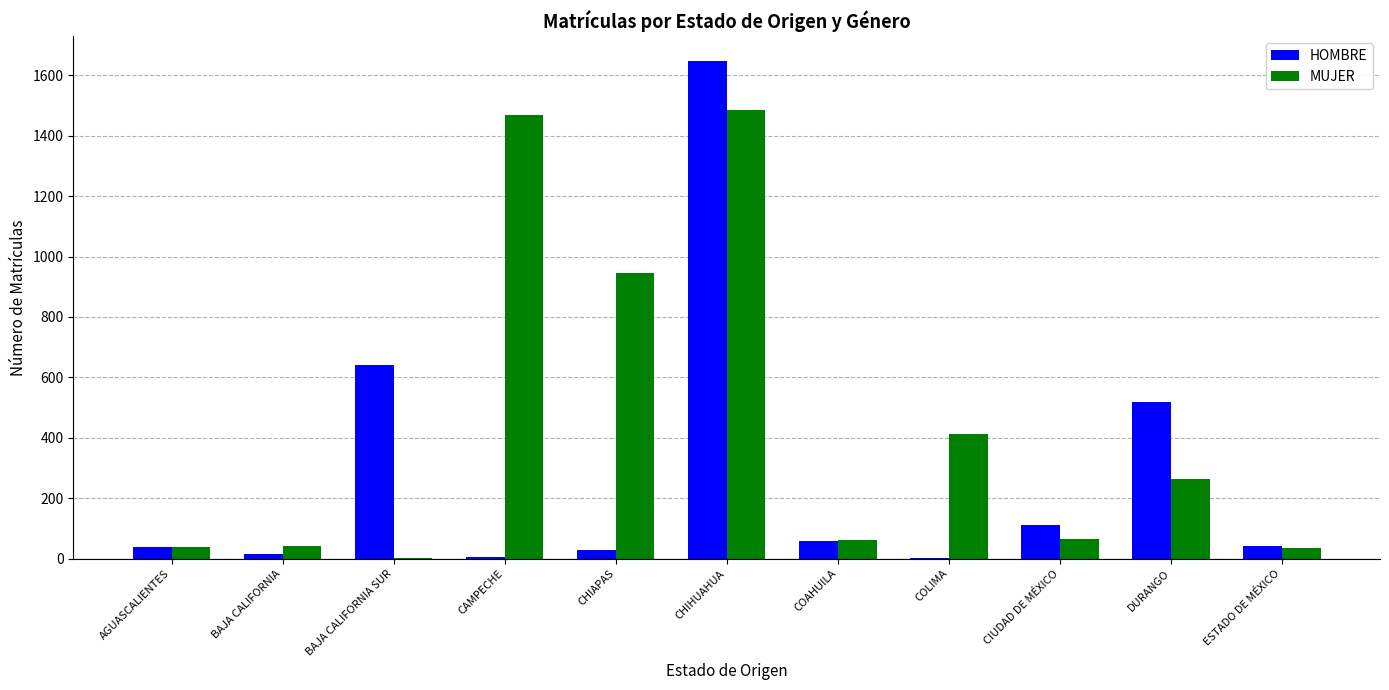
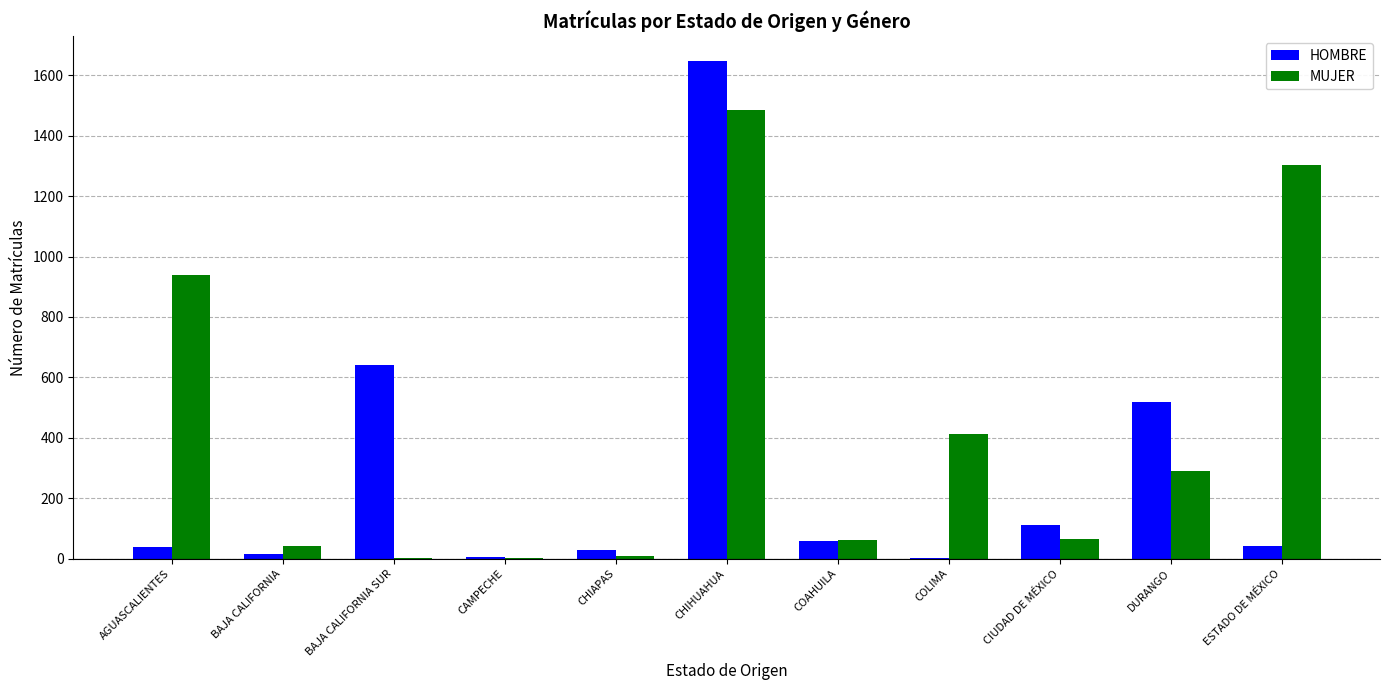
  {
    "HOMBRE": {
      "AGUASCALIENTES": 40,
      "BAJA CALIFORNIA": 20,
      "BAJA CALIFORNIA SUR": 640,
      "CHIAPAS": 30,
      "CHIHUAHUA": 1650,
      "COAHUILA": 60,
      "CIUDAD DE MÉXICO": 110,
      "DURANGO": 520,
      "ESTADO DE MÉXICO": 40
    },
    "MUJER": {
-     "AGUASCALIENTES": 40,
+     "AGUASCALIENTES": 940,
      "BAJA CALIFORNIA": 40,
-     "CAMPECHE": 1470,
-     "CHIAPAS": 950,
+     "CAMPECHE": 0,
+     "CHIAPAS": 10,
      "CHIHUAHUA": 1490,
      "COAHUILA": 60,
      "COLIMA": 410,
      "CIUDAD DE MÉXICO": 60,
-     "DURANGO": 260,
-     "ESTADO DE MÉXICO": 40
+     "DURANGO": 290,
+     "ESTADO DE MÉXICO": 1300
    }
  }
